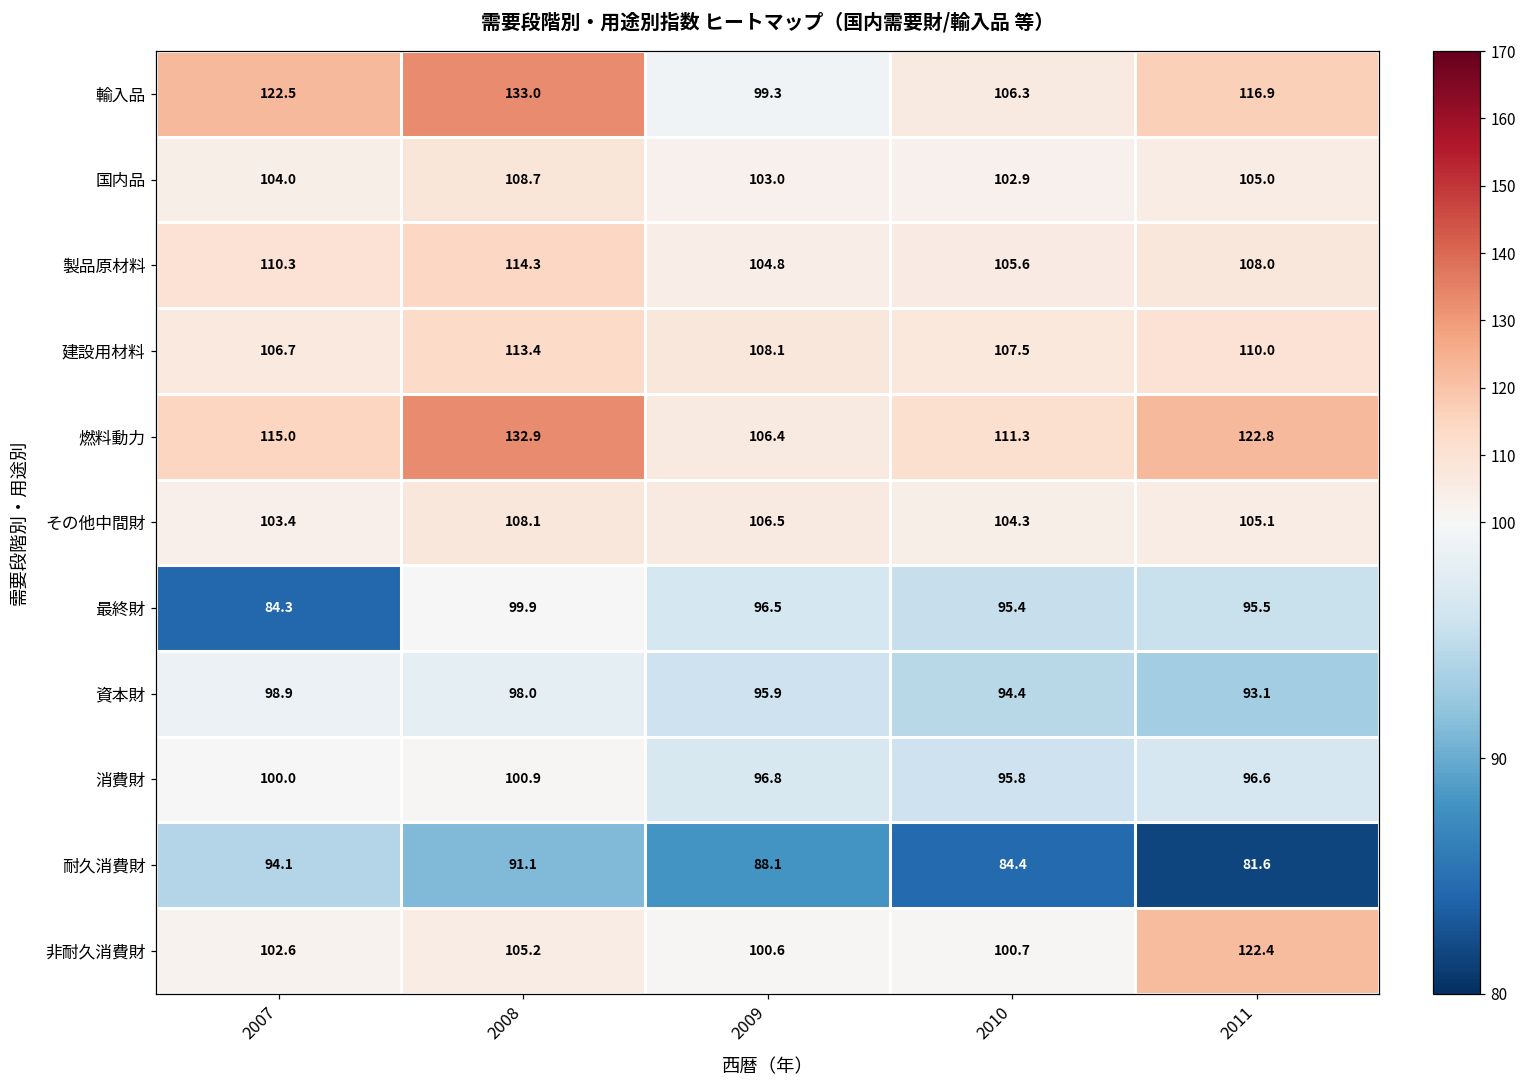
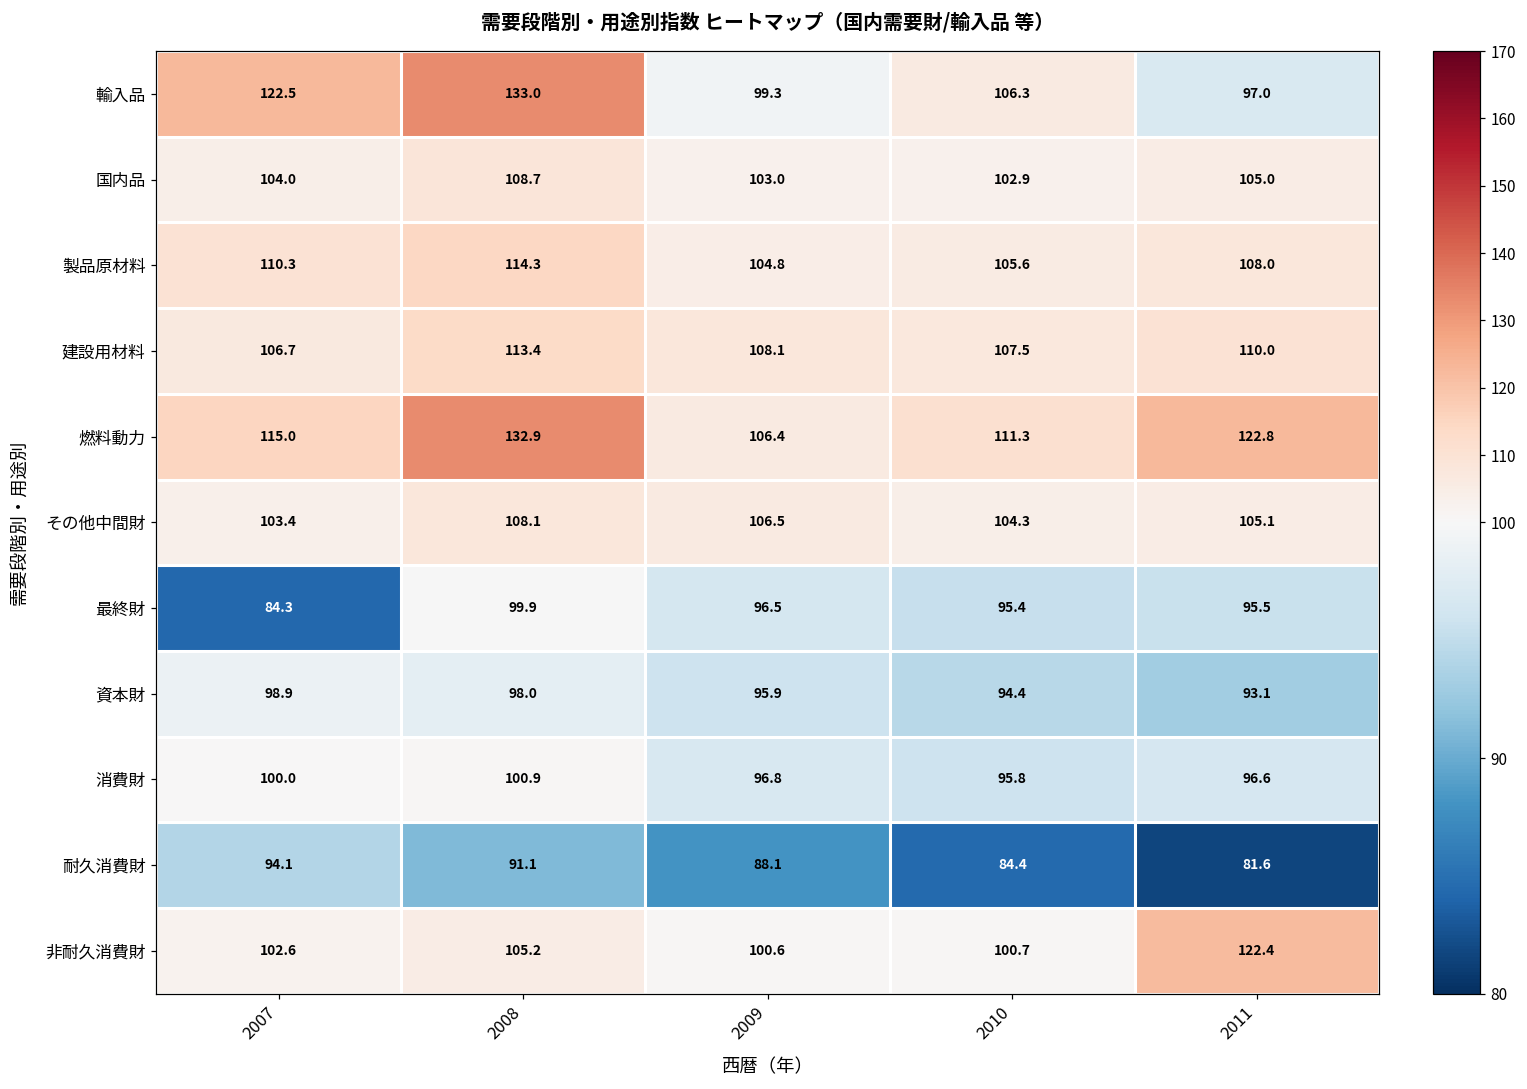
  {
    "輸入品": {
      "2007": 122.5,
      "2008": 133.0,
      "2009": 99.3,
      "2010": 106.3,
-     "2011": 116.9
+     "2011": 97.0
    },
    "国内品": {
      "2007": 104.0,
      "2008": 108.7,
      "2009": 103.0,
      "2010": 102.9,
      "2011": 105.0
    },
    "製品原材料": {
      "2007": 110.3,
      "2008": 114.3,
      "2009": 104.8,
      "2010": 105.6,
      "2011": 108.0
    },
    "建設用材料": {
      "2007": 106.7,
      "2008": 113.4,
      "2009": 108.1,
      "2010": 107.5,
      "2011": 110.0
    },
    "燃料動力": {
      "2007": 115.0,
      "2008": 132.9,
      "2009": 106.4,
      "2010": 111.3,
      "2011": 122.8
    },
    "その他中間財": {
      "2007": 103.4,
      "2008": 108.1,
      "2009": 106.5,
      "2010": 104.3,
      "2011": 105.1
    },
    "最終財": {
      "2007": 84.3,
      "2008": 99.9,
      "2009": 96.5,
      "2010": 95.4,
      "2011": 95.5
    },
    "資本財": {
      "2007": 98.9,
      "2008": 98.0,
      "2009": 95.9,
      "2010": 94.4,
      "2011": 93.1
    },
    "消費財": {
      "2007": 100.0,
      "2008": 100.9,
      "2009": 96.8,
      "2010": 95.8,
      "2011": 96.6
    },
    "耐久消費財": {
      "2007": 94.1,
      "2008": 91.1,
      "2009": 88.1,
      "2010": 84.4,
      "2011": 81.6
    },
    "非耐久消費財": {
      "2007": 102.6,
      "2008": 105.2,
      "2009": 100.6,
      "2010": 100.7,
      "2011": 122.4
    }
  }
